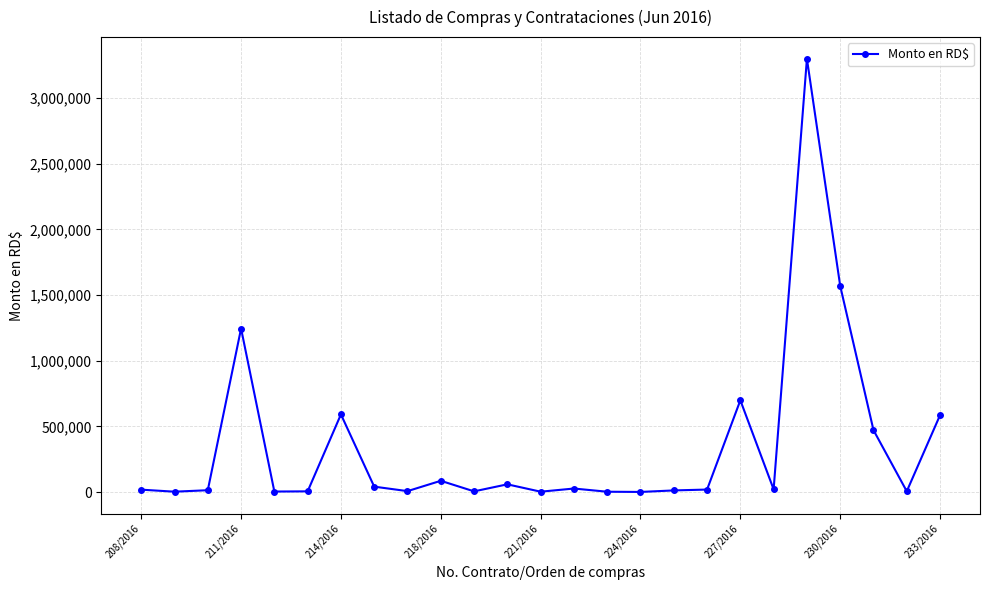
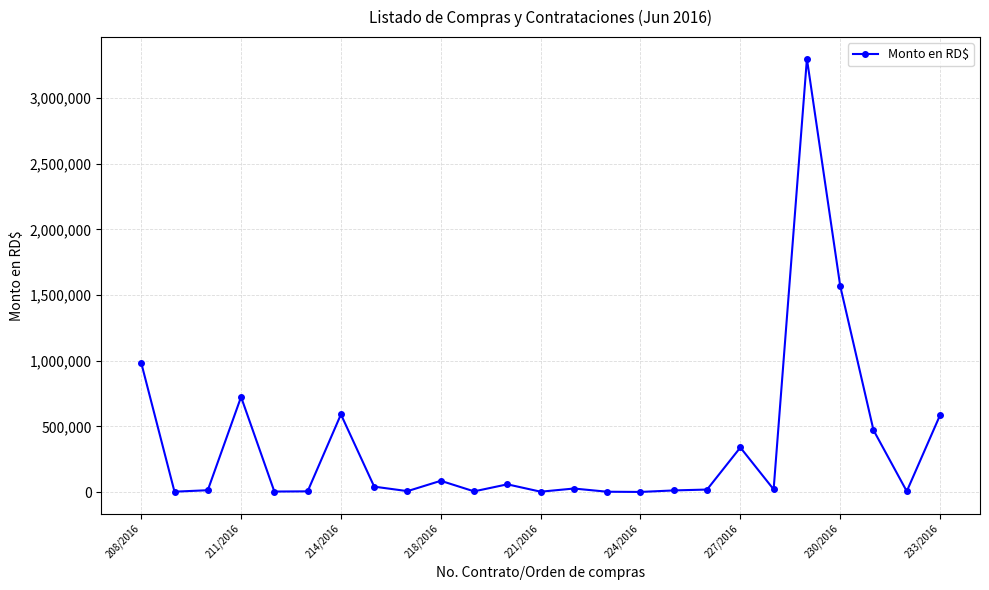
  {
-   "208/2016": "20,000",
-   "211/2016": "1,250,000",
+   "208/2016": "980,000",
+   "211/2016": "720,000",
    "214/2016": "590,000",
    "218/2016": "90,000",
    "221/2016": "0",
    "224/2016": "0",
-   "227/2016": "700,000",
+   "227/2016": "340,000",
    "230/2016": "1,570,000",
    "233/2016": "590,000"
  }
